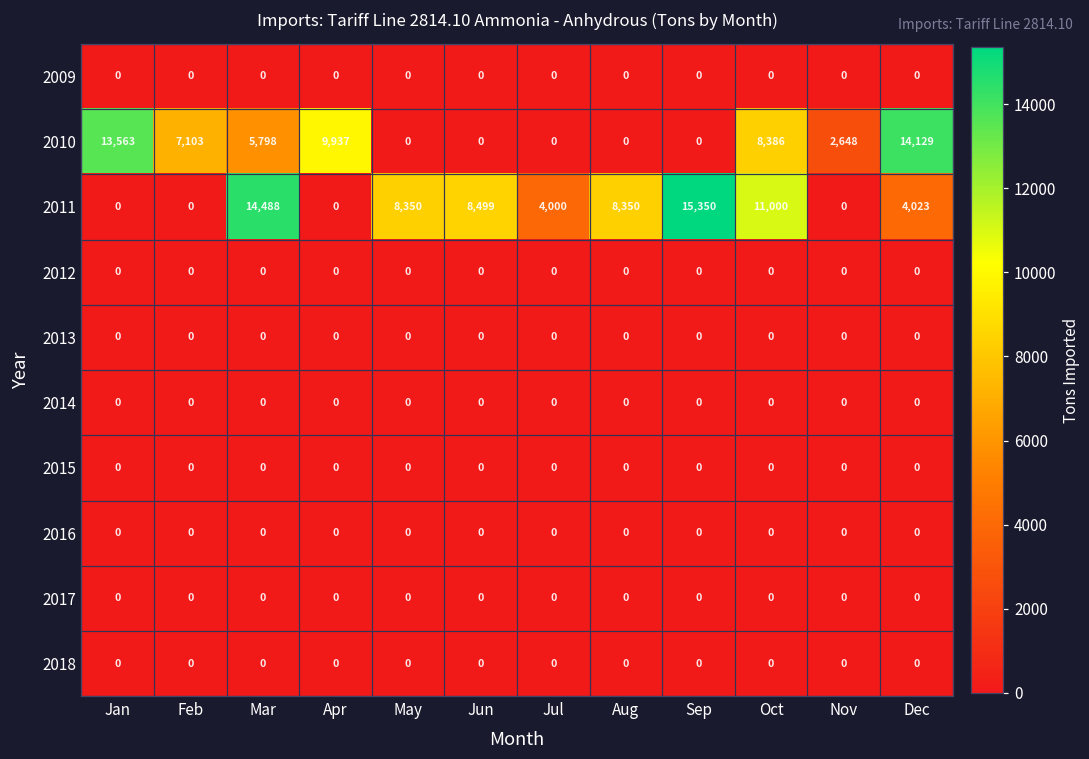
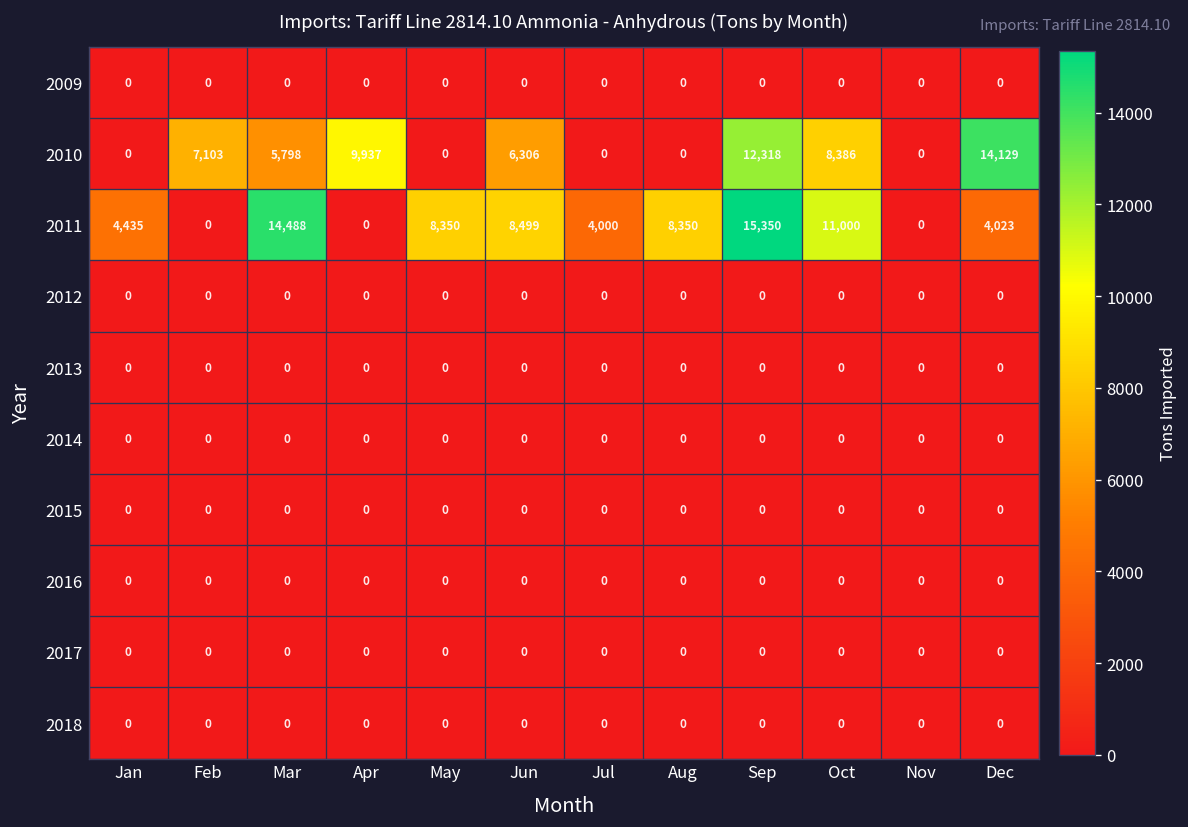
  {
    "2009": {
      "Jan": "0",
      "Feb": "0",
      "Mar": "0",
      "Apr": "0",
      "May": "0",
      "Jun": "0",
      "Jul": "0",
      "Aug": "0",
      "Sep": "0",
      "Oct": "0",
      "Nov": "0",
      "Dec": "0"
    },
    "2010": {
-     "Jan": "13,563",
+     "Jan": "0",
      "Feb": "7,103",
      "Mar": "5,798",
      "Apr": "9,937",
      "May": "0",
-     "Jun": "0",
+     "Jun": "6,306",
      "Jul": "0",
      "Aug": "0",
-     "Sep": "0",
+     "Sep": "12,318",
      "Oct": "8,386",
-     "Nov": "2,648",
+     "Nov": "0",
      "Dec": "14,129"
    },
    "2011": {
-     "Jan": "0",
+     "Jan": "4,435",
      "Feb": "0",
      "Mar": "14,488",
      "Apr": "0",
      "May": "8,350",
      "Jun": "8,499",
      "Jul": "4,000",
      "Aug": "8,350",
      "Sep": "15,350",
      "Oct": "11,000",
      "Nov": "0",
      "Dec": "4,023"
    },
    "2012": {
      "Jan": "0",
      "Feb": "0",
      "Mar": "0",
      "Apr": "0",
      "May": "0",
      "Jun": "0",
      "Jul": "0",
      "Aug": "0",
      "Sep": "0",
      "Oct": "0",
      "Nov": "0",
      "Dec": "0"
    },
    "2013": {
      "Jan": "0",
      "Feb": "0",
      "Mar": "0",
      "Apr": "0",
      "May": "0",
      "Jun": "0",
      "Jul": "0",
      "Aug": "0",
      "Sep": "0",
      "Oct": "0",
      "Nov": "0",
      "Dec": "0"
    },
    "2014": {
      "Jan": "0",
      "Feb": "0",
      "Mar": "0",
      "Apr": "0",
      "May": "0",
      "Jun": "0",
      "Jul": "0",
      "Aug": "0",
      "Sep": "0",
      "Oct": "0",
      "Nov": "0",
      "Dec": "0"
    },
    "2015": {
      "Jan": "0",
      "Feb": "0",
      "Mar": "0",
      "Apr": "0",
      "May": "0",
      "Jun": "0",
      "Jul": "0",
      "Aug": "0",
      "Sep": "0",
      "Oct": "0",
      "Nov": "0",
      "Dec": "0"
    },
    "2016": {
      "Jan": "0",
      "Feb": "0",
      "Mar": "0",
      "Apr": "0",
      "May": "0",
      "Jun": "0",
      "Jul": "0",
      "Aug": "0",
      "Sep": "0",
      "Oct": "0",
      "Nov": "0",
      "Dec": "0"
    },
    "2017": {
      "Jan": "0",
      "Feb": "0",
      "Mar": "0",
      "Apr": "0",
      "May": "0",
      "Jun": "0",
      "Jul": "0",
      "Aug": "0",
      "Sep": "0",
      "Oct": "0",
      "Nov": "0",
      "Dec": "0"
    },
    "2018": {
      "Jan": "0",
      "Feb": "0",
      "Mar": "0",
      "Apr": "0",
      "May": "0",
      "Jun": "0",
      "Jul": "0",
      "Aug": "0",
      "Sep": "0",
      "Oct": "0",
      "Nov": "0",
      "Dec": "0"
    }
  }
